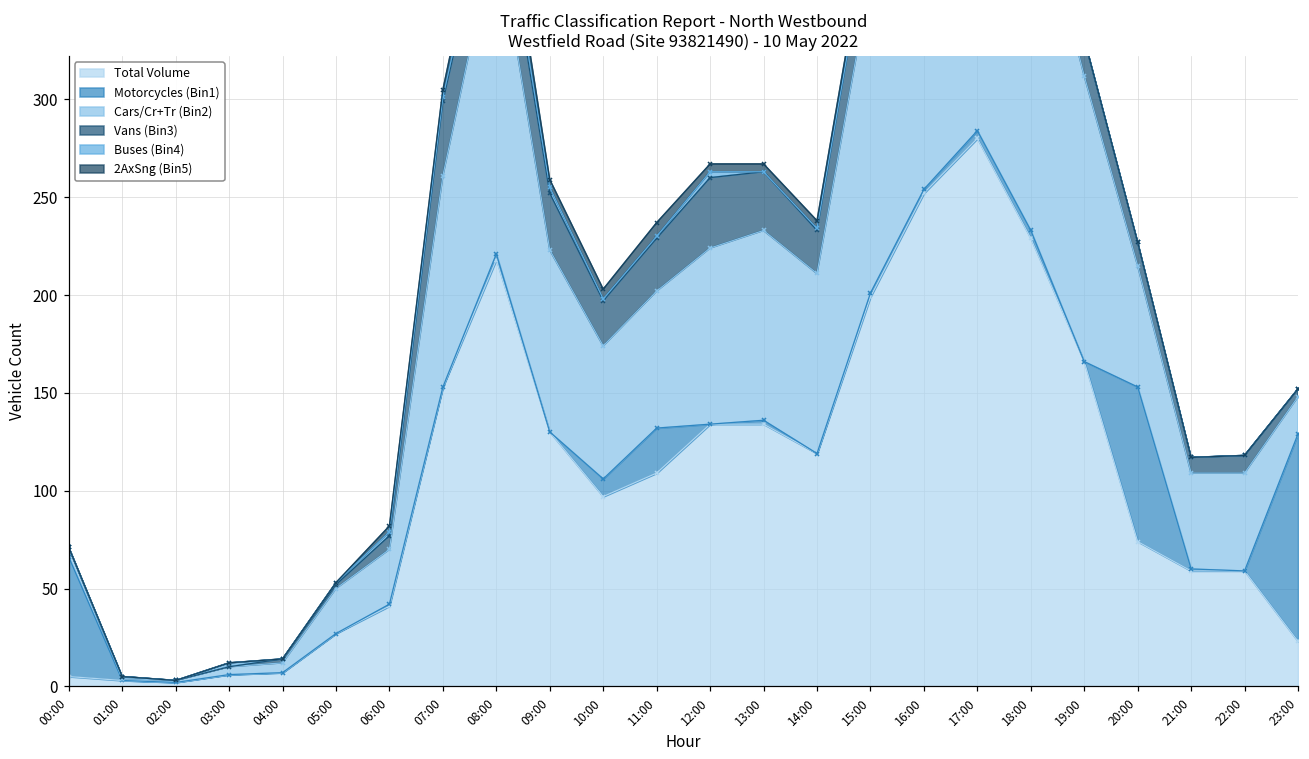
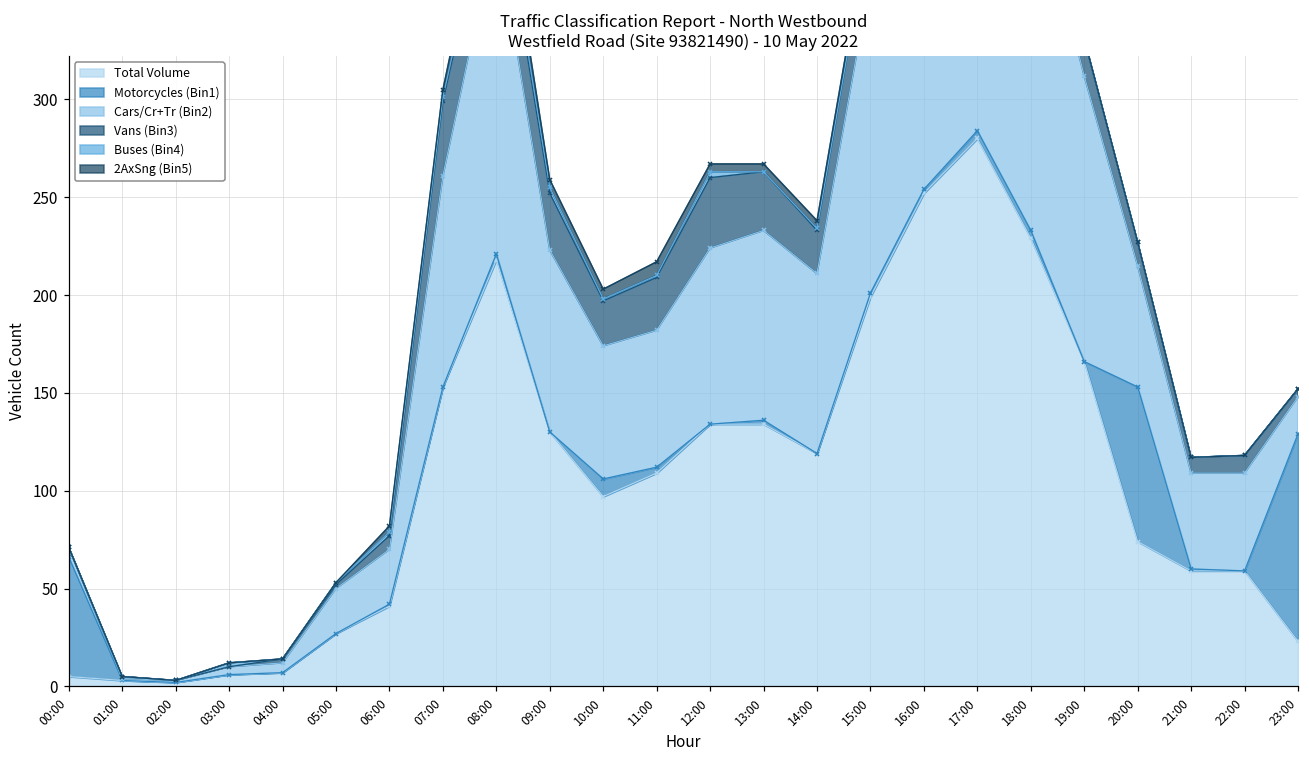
  {
    "Motorcycles (Bin1)": {
      "00:00": 61,
      "08:00": 3,
      "10:00": 9,
-     "11:00": 23,
+     "11:00": 3,
      "13:00": 2,
      "15:00": 2,
      "16:00": 2,
      "17:00": 4,
      "18:00": 4,
      "20:00": 79,
      "23:00": 106
    }
  }
